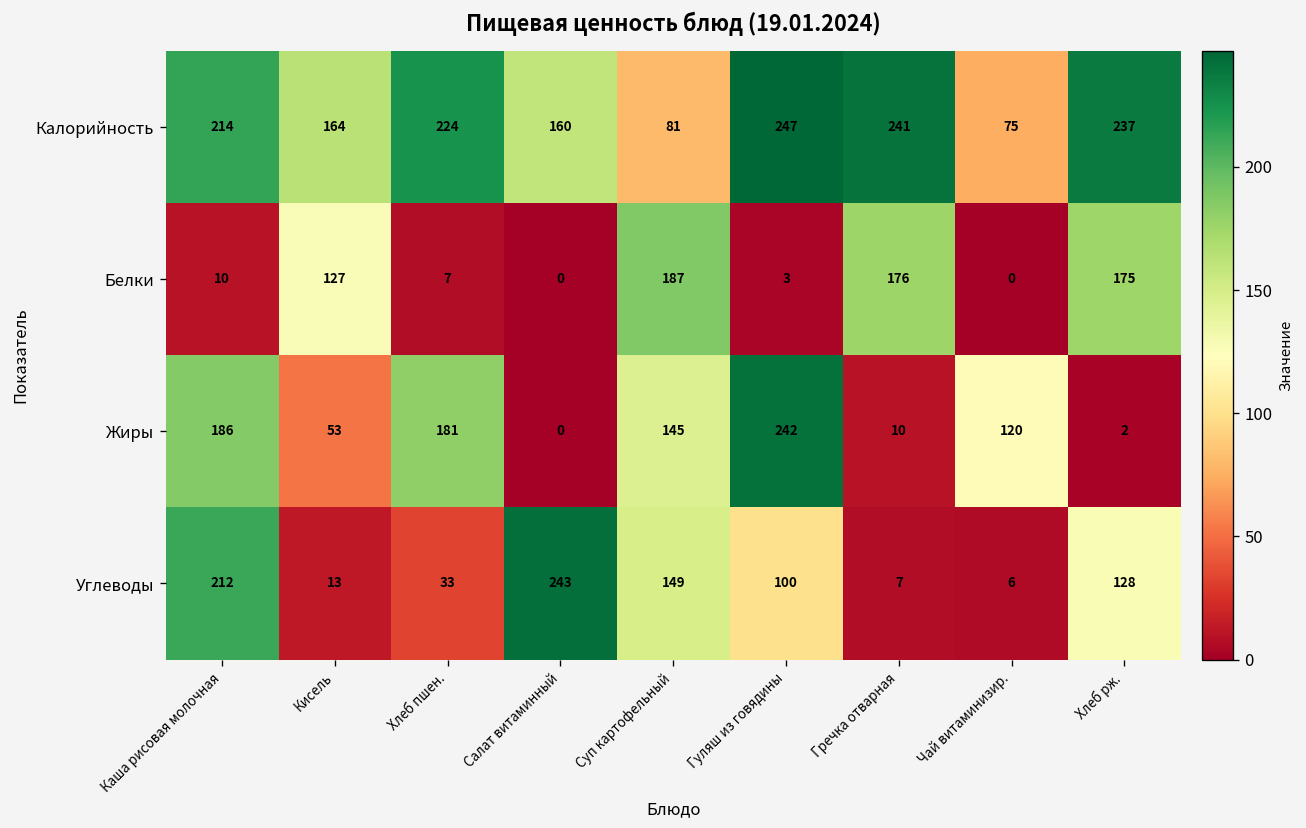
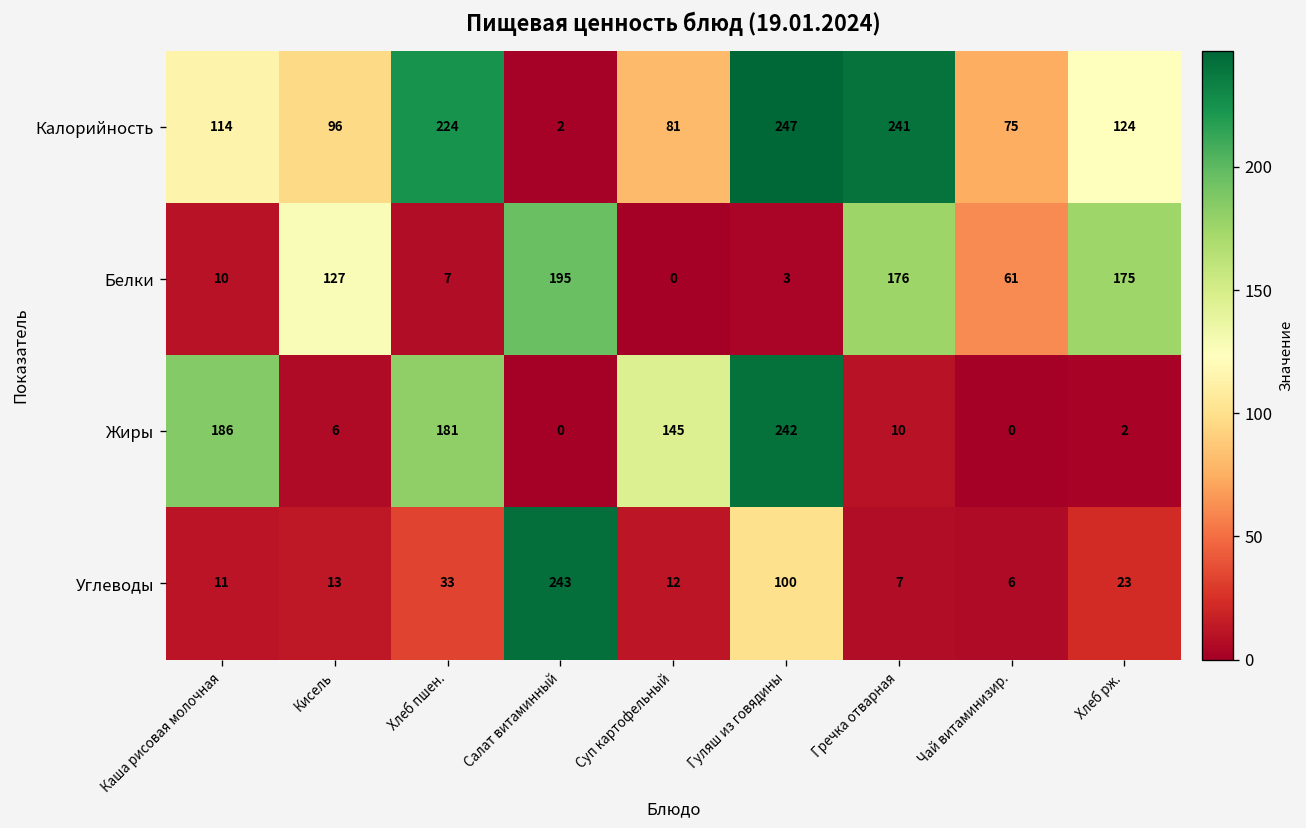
  {
    "Калорийность": {
-     "Каша рисовая молочная": 214,
-     "Кисель": 164,
+     "Каша рисовая молочная": 114,
+     "Кисель": 96,
      "Хлеб пшен.": 224,
-     "Салат витаминный": 160,
+     "Салат витаминный": 2,
      "Суп картофельный": 81,
      "Гуляш из говядины": 247,
      "Гречка отварная": 241,
      "Чай витаминизир.": 75,
-     "Хлеб рж.": 237
+     "Хлеб рж.": 124
    },
    "Белки": {
      "Каша рисовая молочная": 10,
      "Кисель": 127,
      "Хлеб пшен.": 7,
-     "Салат витаминный": 0,
-     "Суп картофельный": 187,
+     "Салат витаминный": 195,
+     "Суп картофельный": 0,
      "Гуляш из говядины": 3,
      "Гречка отварная": 176,
-     "Чай витаминизир.": 0,
+     "Чай витаминизир.": 61,
      "Хлеб рж.": 175
    },
    "Жиры": {
      "Каша рисовая молочная": 186,
-     "Кисель": 53,
+     "Кисель": 6,
      "Хлеб пшен.": 181,
      "Салат витаминный": 0,
      "Суп картофельный": 145,
      "Гуляш из говядины": 242,
      "Гречка отварная": 10,
-     "Чай витаминизир.": 120,
+     "Чай витаминизир.": 0,
      "Хлеб рж.": 2
    },
    "Углеводы": {
-     "Каша рисовая молочная": 212,
+     "Каша рисовая молочная": 11,
      "Кисель": 13,
      "Хлеб пшен.": 33,
      "Салат витаминный": 243,
-     "Суп картофельный": 149,
+     "Суп картофельный": 12,
      "Гуляш из говядины": 100,
      "Гречка отварная": 7,
      "Чай витаминизир.": 6,
-     "Хлеб рж.": 128
+     "Хлеб рж.": 23
    }
  }
